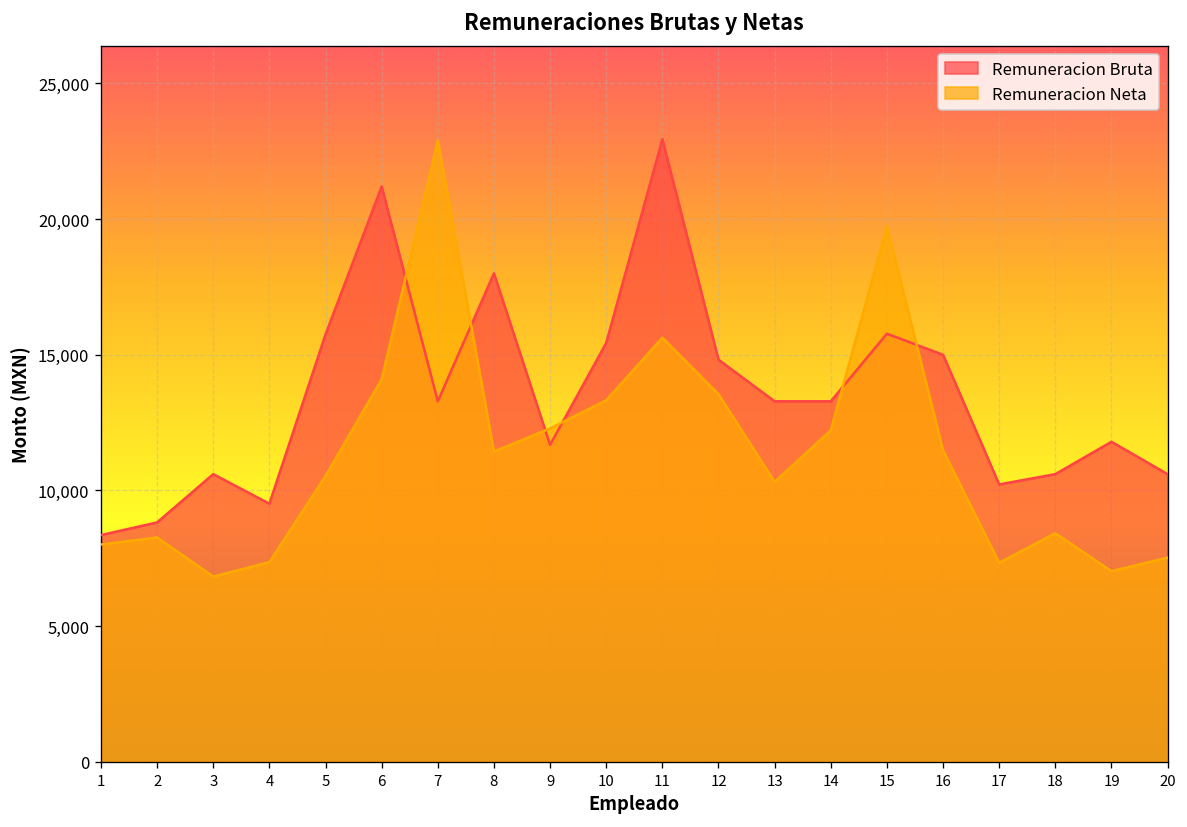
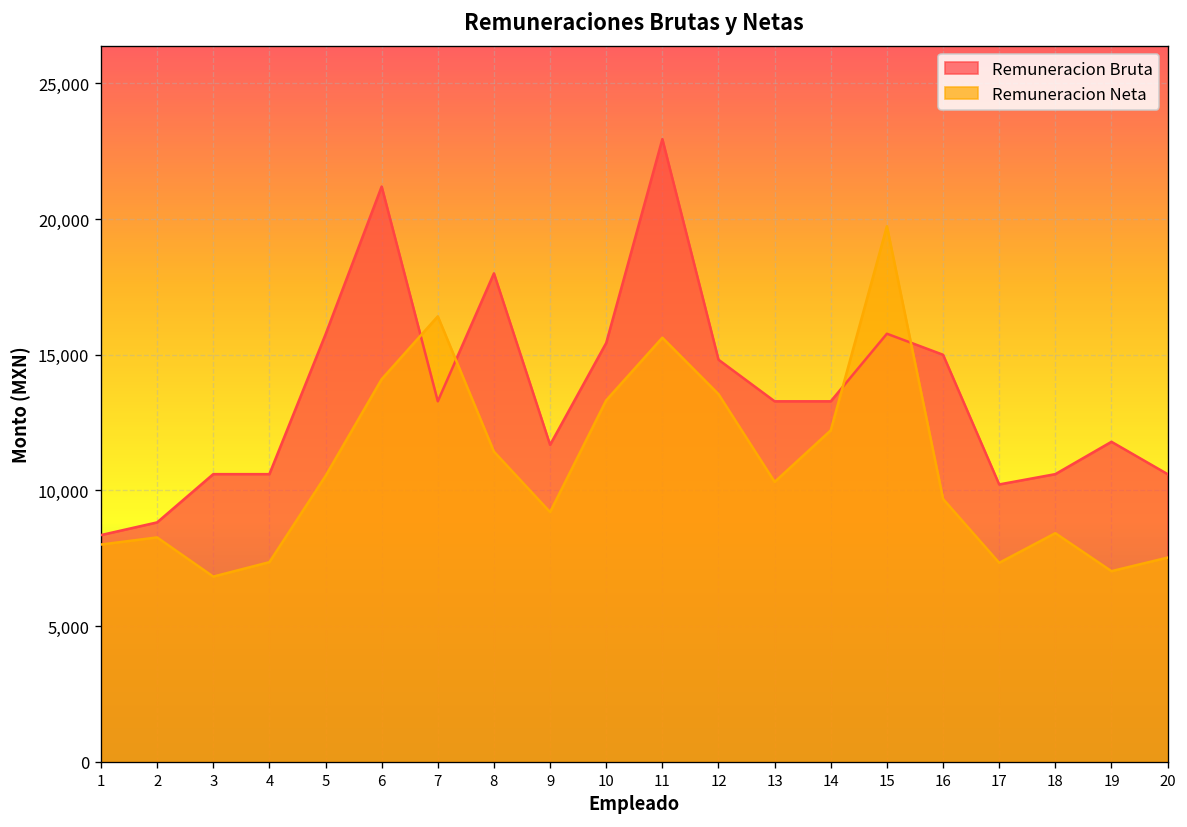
  {
    "Remuneracion Bruta": {
      "1": "8,400",
      "2": "8,800",
      "3": "10,600",
-     "4": "9,500",
+     "4": "10,600",
      "5": "15,800",
      "6": "21,200",
      "7": "13,300",
      "8": "18,000",
      "9": "11,700",
      "10": "15,400",
      "11": "22,900",
      "12": "14,800",
      "13": "13,300",
      "14": "13,300",
      "15": "15,800",
      "16": "15,000",
      "17": "10,200",
      "18": "10,600",
      "19": "11,800",
      "20": "10,600"
    },
    "Remuneracion Neta": {
      "1": "8,000",
      "2": "8,300",
      "3": "6,800",
      "4": "7,400",
      "5": "10,500",
      "6": "14,100",
-     "7": "22,900",
+     "7": "16,400",
      "8": "11,400",
-     "9": "12,300",
+     "9": "9,200",
      "10": "13,300",
      "11": "15,600",
      "12": "13,500",
      "13": "10,300",
      "14": "12,200",
      "15": "19,700",
-     "16": "11,500",
+     "16": "9,700",
      "17": "7,300",
      "18": "8,400",
      "19": "7,000",
      "20": "7,500"
    }
  }
